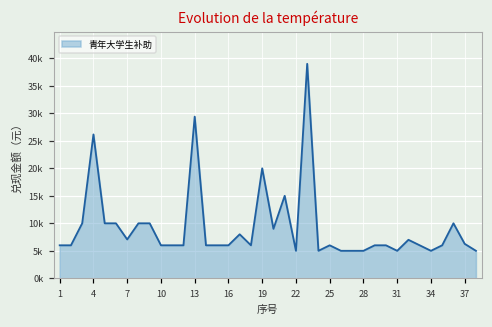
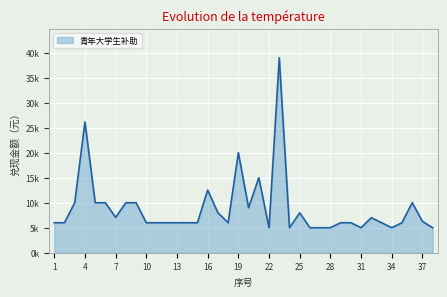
  {
    "1": 6000,
    "4": 26000,
    "7": 7000,
    "10": 6000,
-   "13": 29000,
-   "16": 6000,
+   "13": 6000,
+   "16": 13000,
    "19": 20000,
    "22": 5000,
-   "25": 6000,
+   "25": 8000,
    "28": 5000,
    "31": 5000,
    "34": 5000,
    "37": 6000
  }
